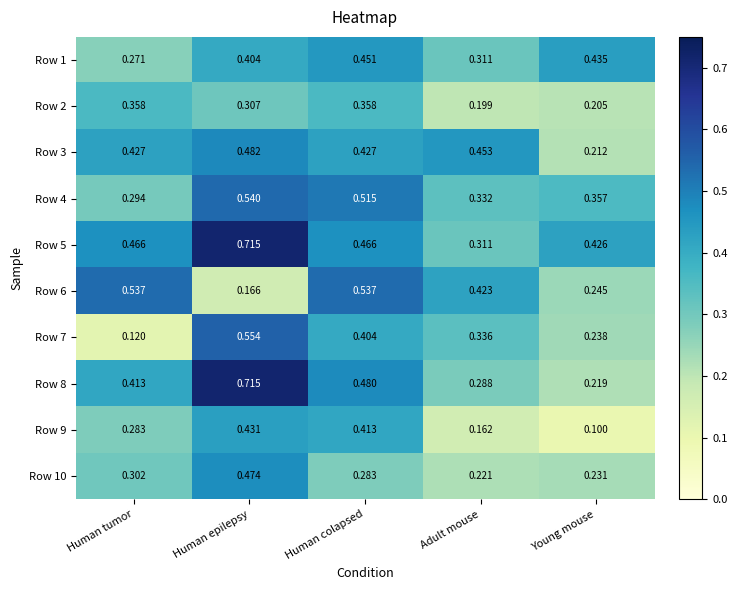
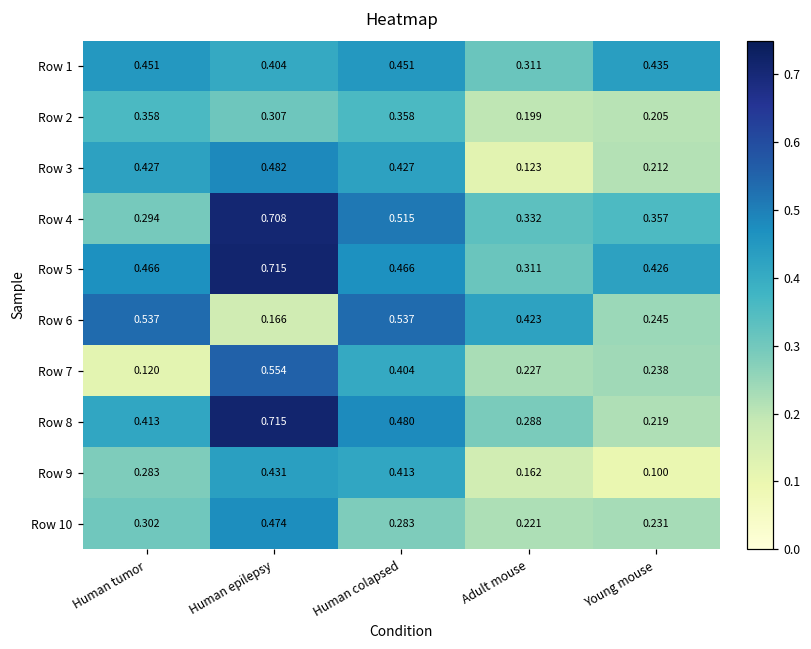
  {
    "Row 1": {
-     "Human tumor": 0.271,
+     "Human tumor": 0.451,
      "Human epilepsy": 0.404,
      "Human colapsed": 0.451,
      "Adult mouse": 0.311,
      "Young mouse": 0.435
    },
    "Row 2": {
      "Human tumor": 0.358,
      "Human epilepsy": 0.307,
      "Human colapsed": 0.358,
      "Adult mouse": 0.199,
      "Young mouse": 0.205
    },
    "Row 3": {
      "Human tumor": 0.427,
      "Human epilepsy": 0.482,
      "Human colapsed": 0.427,
-     "Adult mouse": 0.453,
+     "Adult mouse": 0.123,
      "Young mouse": 0.212
    },
    "Row 4": {
      "Human tumor": 0.294,
-     "Human epilepsy": 0.540,
+     "Human epilepsy": 0.708,
      "Human colapsed": 0.515,
      "Adult mouse": 0.332,
      "Young mouse": 0.357
    },
    "Row 5": {
      "Human tumor": 0.466,
      "Human epilepsy": 0.715,
      "Human colapsed": 0.466,
      "Adult mouse": 0.311,
      "Young mouse": 0.426
    },
    "Row 6": {
      "Human tumor": 0.537,
      "Human epilepsy": 0.166,
      "Human colapsed": 0.537,
      "Adult mouse": 0.423,
      "Young mouse": 0.245
    },
    "Row 7": {
      "Human tumor": 0.120,
      "Human epilepsy": 0.554,
      "Human colapsed": 0.404,
-     "Adult mouse": 0.336,
+     "Adult mouse": 0.227,
      "Young mouse": 0.238
    },
    "Row 8": {
      "Human tumor": 0.413,
      "Human epilepsy": 0.715,
      "Human colapsed": 0.480,
      "Adult mouse": 0.288,
      "Young mouse": 0.219
    },
    "Row 9": {
      "Human tumor": 0.283,
      "Human epilepsy": 0.431,
      "Human colapsed": 0.413,
      "Adult mouse": 0.162,
      "Young mouse": 0.100
    },
    "Row 10": {
      "Human tumor": 0.302,
      "Human epilepsy": 0.474,
      "Human colapsed": 0.283,
      "Adult mouse": 0.221,
      "Young mouse": 0.231
    }
  }
